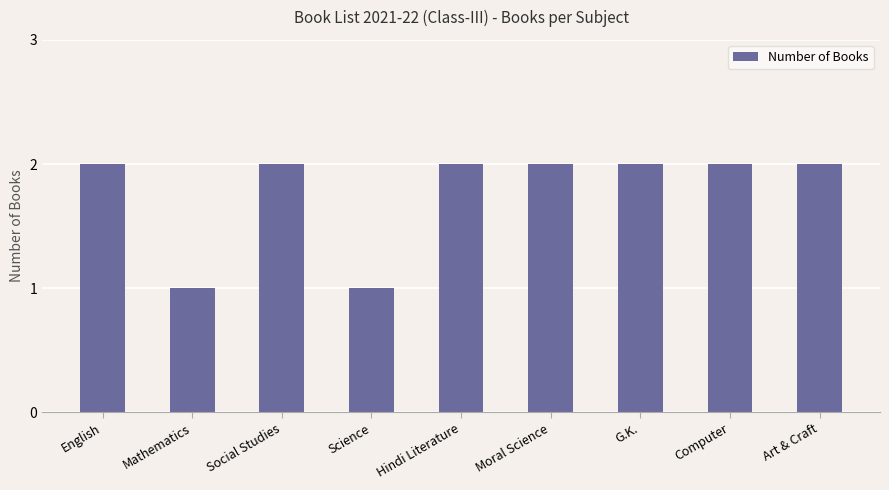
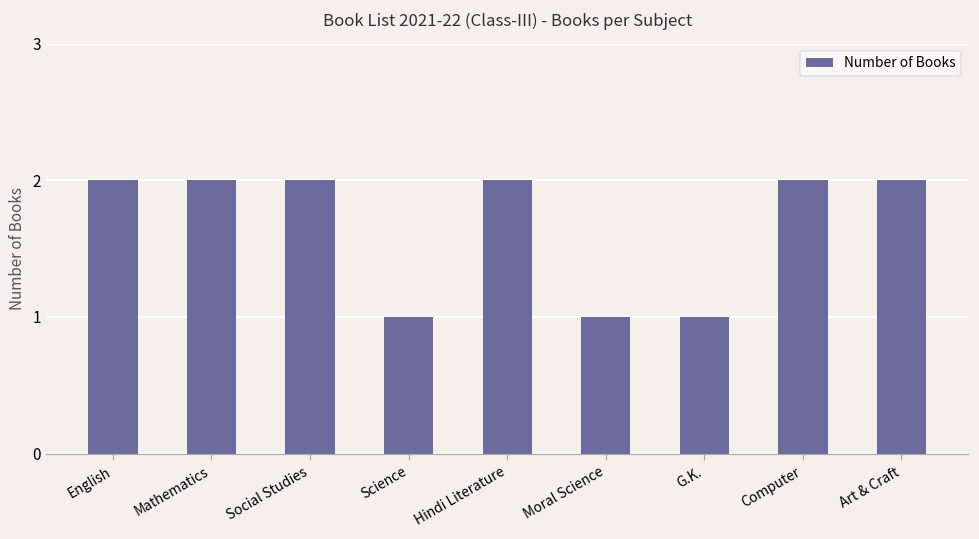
  {
    "English": 2,
-   "Mathematics": 1,
+   "Mathematics": 2,
    "Social Studies": 2,
    "Science": 1,
    "Hindi Literature": 2,
-   "Moral Science": 2,
-   "G.K.": 2,
+   "Moral Science": 1,
+   "G.K.": 1,
    "Computer": 2,
    "Art & Craft": 2
  }
